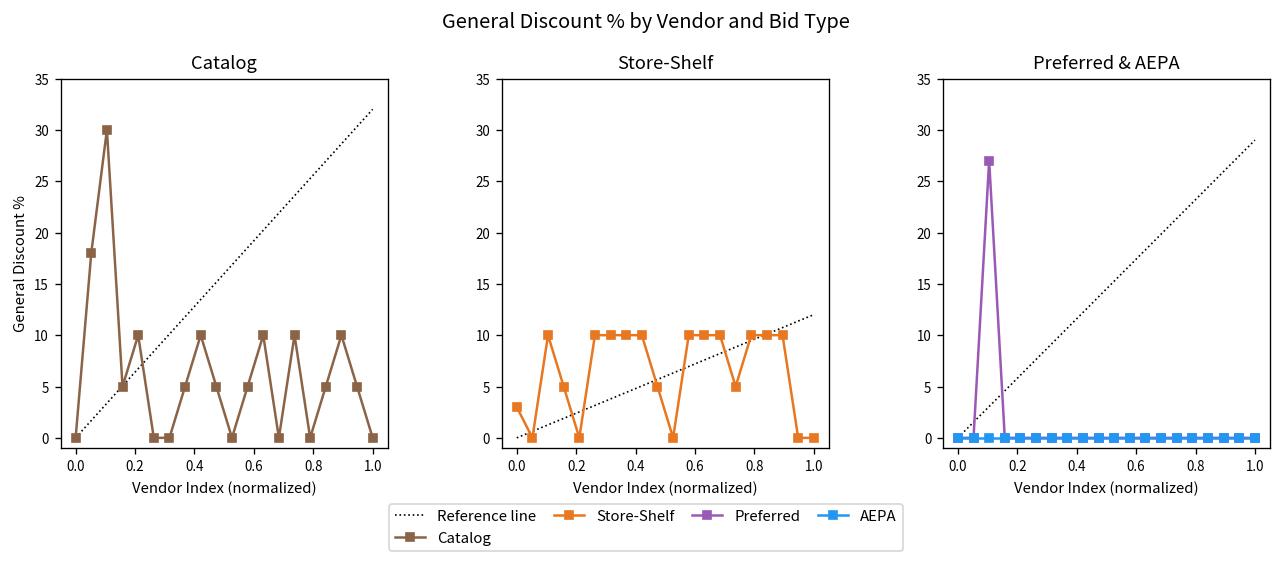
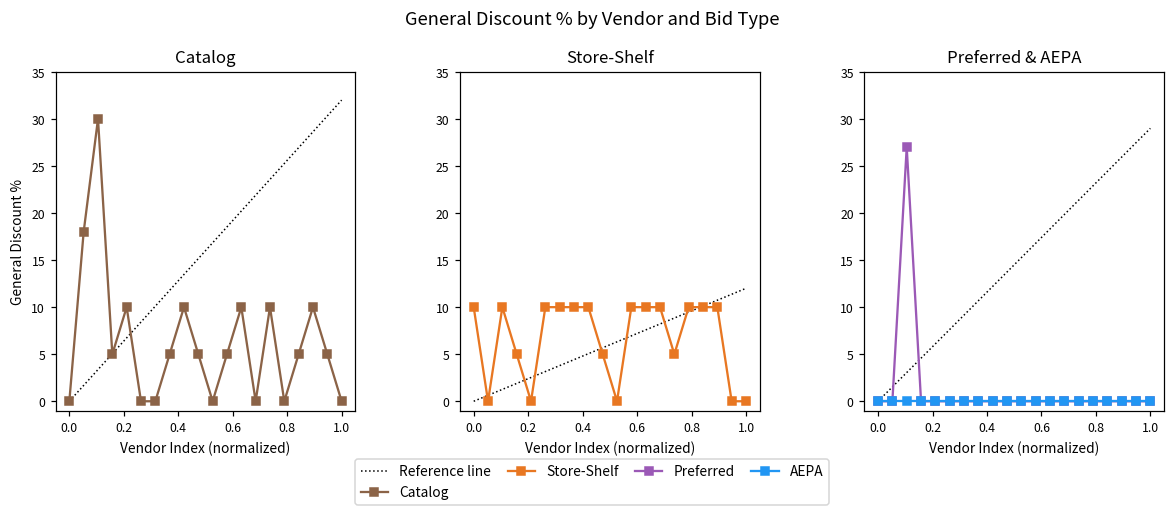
  {
    "Catalog": {
      "Reference line": {
        "1.0": 32
      },
      "Catalog": {
        "1.0": 0
      }
    },
    "Store-Shelf": {
      "Reference line": {
        "0.0": 0,
        "1.0": 12
      },
      "Store-Shelf": {
-       "0.0": 3,
+       "0.0": 10,
        "1.0": 0
      }
    },
    "Preferred & AEPA": {
      "Reference line": {
        "1.0": 29
      }
    }
  }
